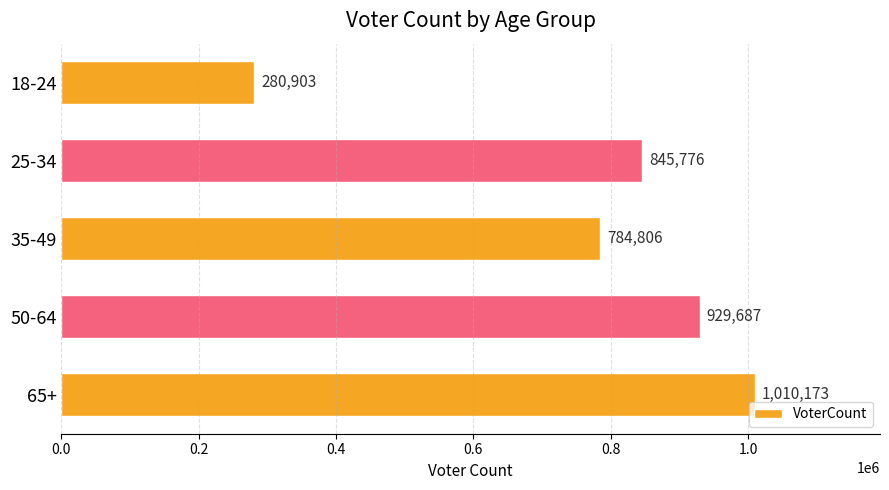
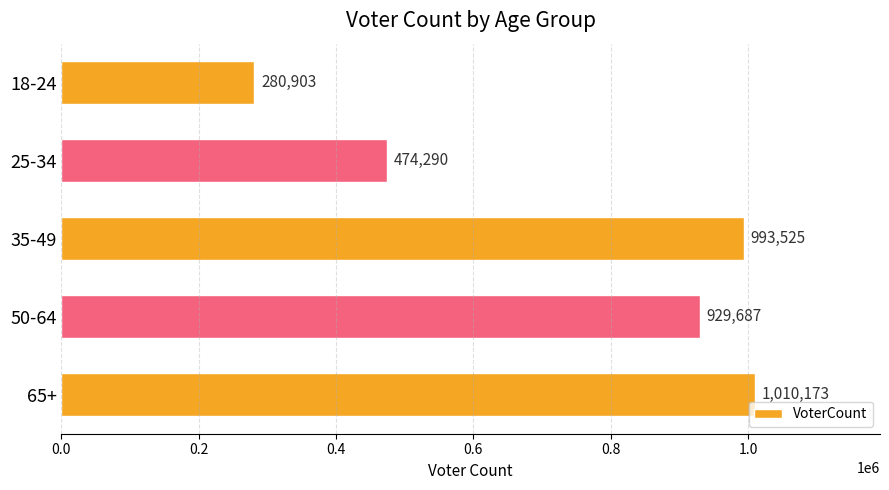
  {
    "18-24": "280,903",
-   "25-34": "845,776",
-   "35-49": "784,806",
+   "25-34": "474,290",
+   "35-49": "993,525",
    "50-64": "929,687"
  }
